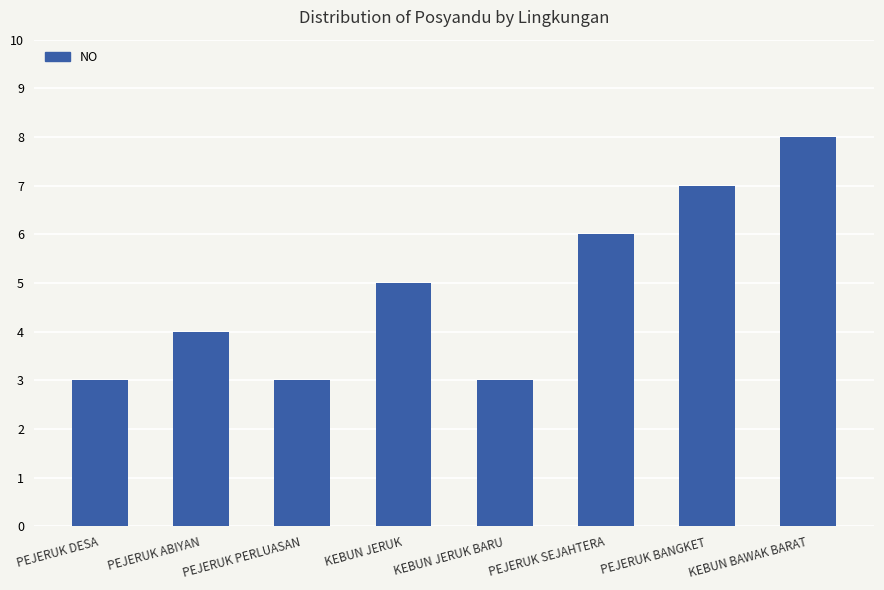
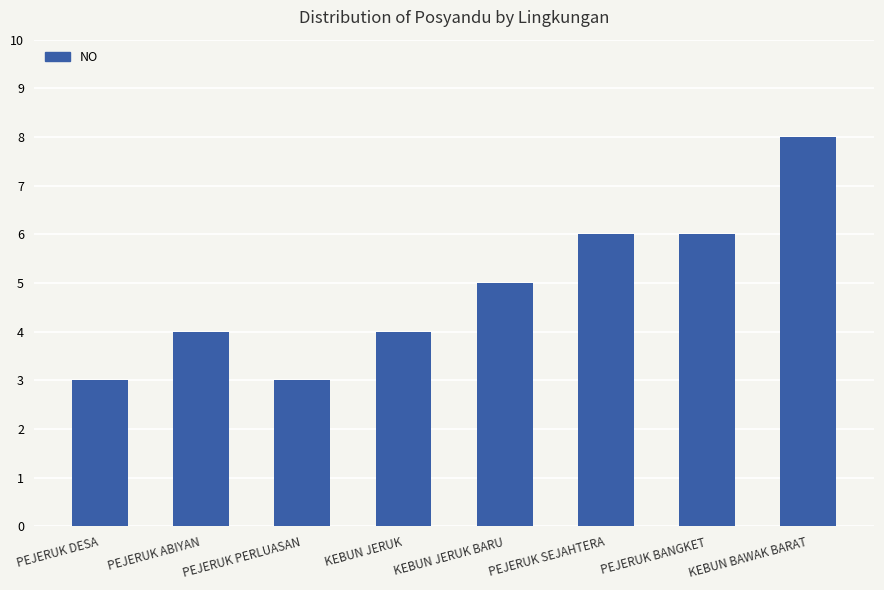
  {
    "PEJERUK DESA": 3,
    "PEJERUK ABIYAN": 4,
    "PEJERUK PERLUASAN": 3,
-   "KEBUN JERUK": 5,
-   "KEBUN JERUK BARU": 3,
+   "KEBUN JERUK": 4,
+   "KEBUN JERUK BARU": 5,
    "PEJERUK SEJAHTERA": 6,
-   "PEJERUK BANGKET": 7,
+   "PEJERUK BANGKET": 6,
    "KEBUN BAWAK BARAT": 8
  }
